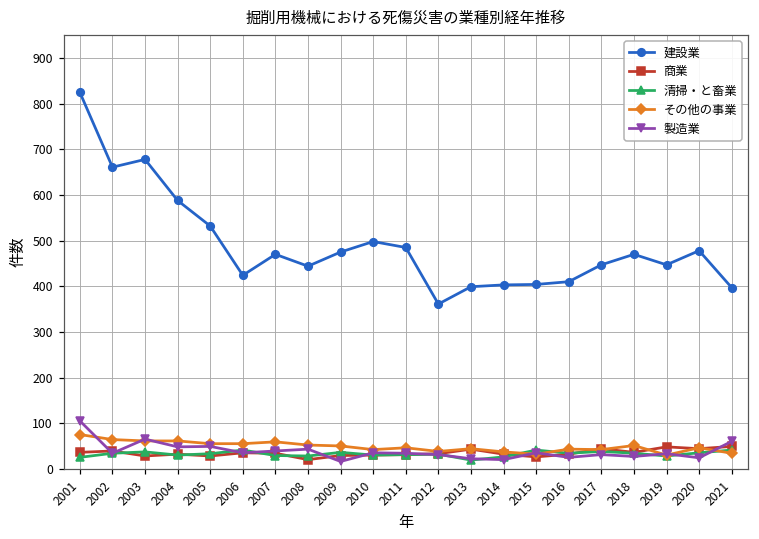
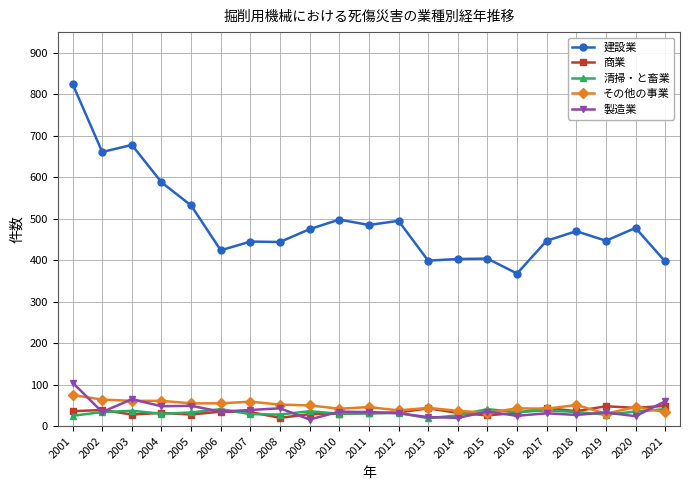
  {
    "建設業": {
      "2001": 830,
      "2002": 660,
      "2003": 680,
      "2004": 590,
      "2005": 530,
      "2006": 420,
-     "2007": 470,
+     "2007": 450,
      "2008": 440,
      "2009": 480,
      "2010": 500,
      "2011": 490,
-     "2012": 360,
+     "2012": 500,
      "2013": 400,
      "2014": 400,
      "2015": 400,
-     "2016": 410,
+     "2016": 370,
      "2017": 450,
      "2018": 470,
      "2019": 450,
      "2020": 480,
      "2021": 400
    },
    "商業": {
      "2001": 40,
      "2003": 30,
      "2008": 20,
      "2009": 30,
      "2019": 50,
      "2021": 50
    },
    "清掃・と畜業": {
      "2001": 30,
      "2003": 40,
      "2008": 30,
      "2009": 40,
      "2020": 40,
      "2021": 40
    },
    "その他の事業": {
      "2001": 80,
      "2002": 60,
      "2004": 60,
      "2006": 60,
      "2007": 60,
      "2008": 50,
      "2009": 50,
      "2010": 40,
      "2011": 50,
      "2016": 40,
      "2018": 50,
      "2021": 30
    },
    "製造業": {
      "2001": 110,
      "2004": 50,
      "2008": 40,
      "2009": 20,
      "2016": 30,
      "2017": 30,
      "2018": 30,
      "2020": 20,
      "2021": 60
    }
  }
